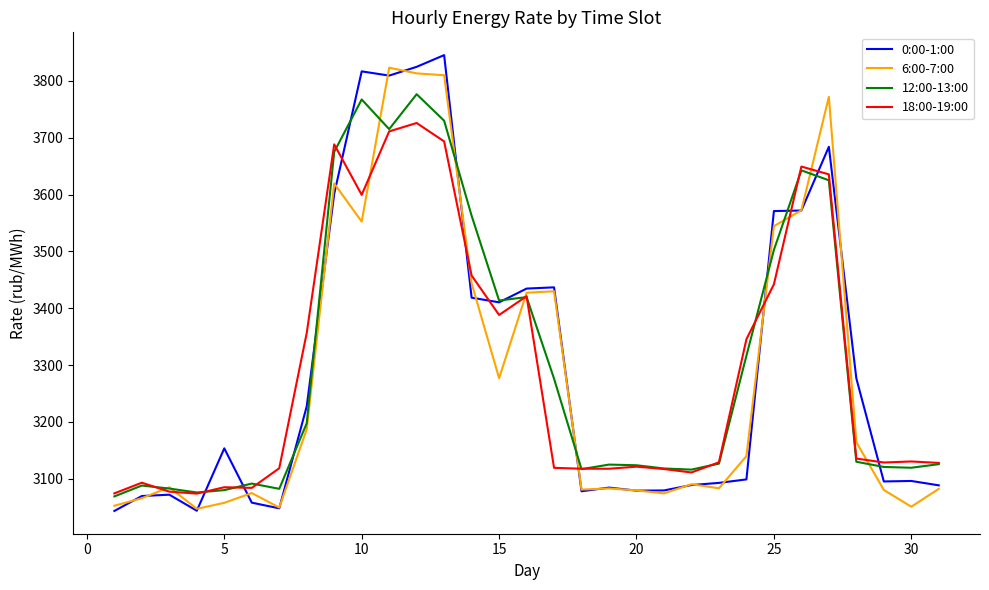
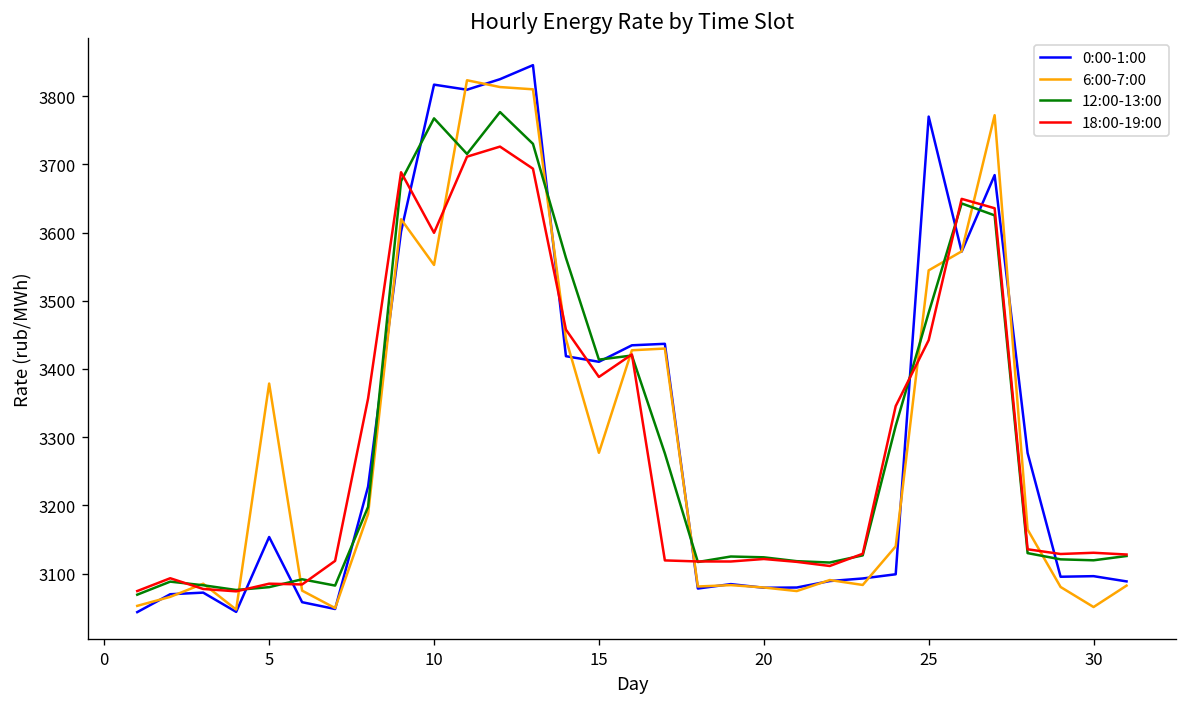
  {
    "0:00-1:00": {
      "5": 3150,
      "10": 3820,
-     "25": 3570,
+     "25": 3770,
      "30": 3100
    },
    "6:00-7:00": {
-     "5": 3060,
+     "5": 3380,
      "10": 3550,
      "15": 3280,
      "25": 3540,
      "30": 3050
    },
    "12:00-13:00": {
      "5": 3080,
      "10": 3770,
-     "25": 3500,
+     "25": 3480,
      "30": 3120
    },
    "18:00-19:00": {
      "5": 3090,
      "10": 3600,
      "15": 3390,
      "25": 3440,
      "30": 3130
    }
  }
